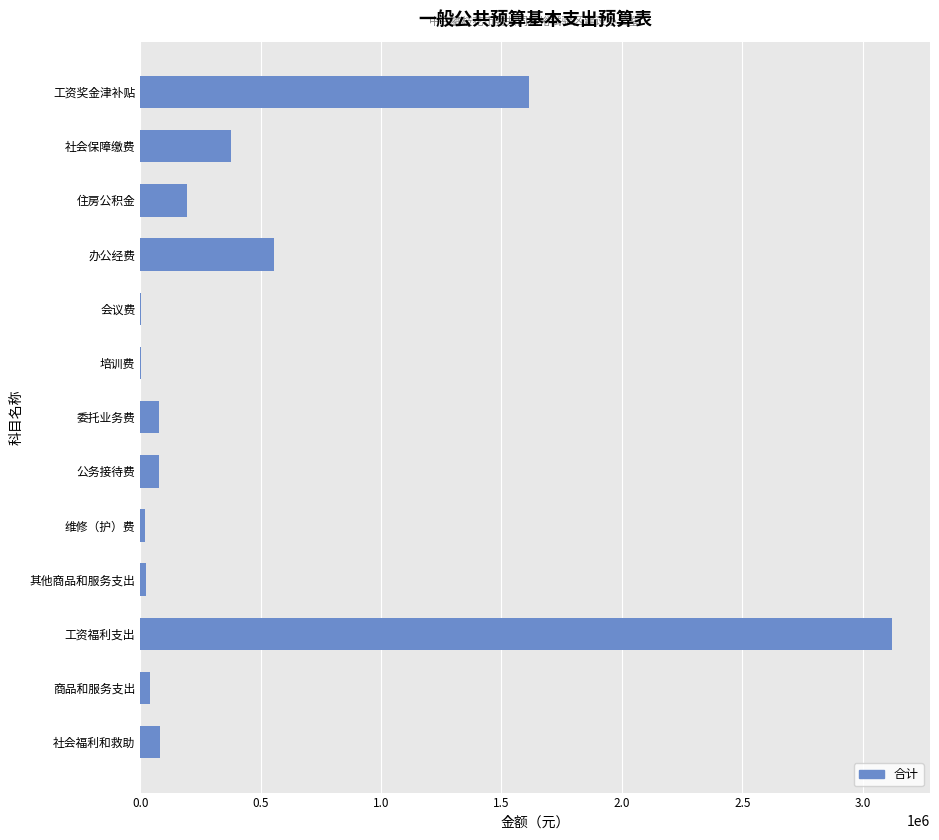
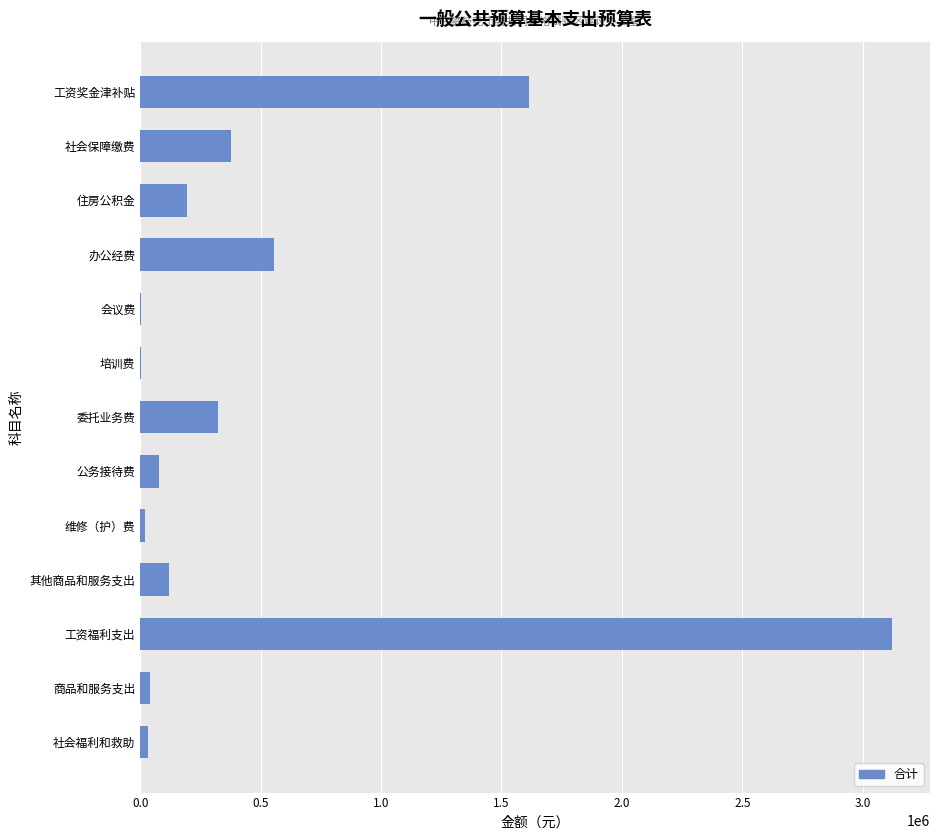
  {
    "工资奖金津补贴": 1610000,
    "社会保障缴费": 380000,
    "住房公积金": 190000,
    "办公经费": 550000,
-   "委托业务费": 80000,
+   "委托业务费": 320000,
    "公务接待费": 80000,
    "维修（护）费": 20000,
-   "其他商品和服务支出": 30000,
+   "其他商品和服务支出": 120000,
    "工资福利支出": 3120000,
    "商品和服务支出": 40000,
-   "社会福利和救助": 80000
+   "社会福利和救助": 30000
  }
